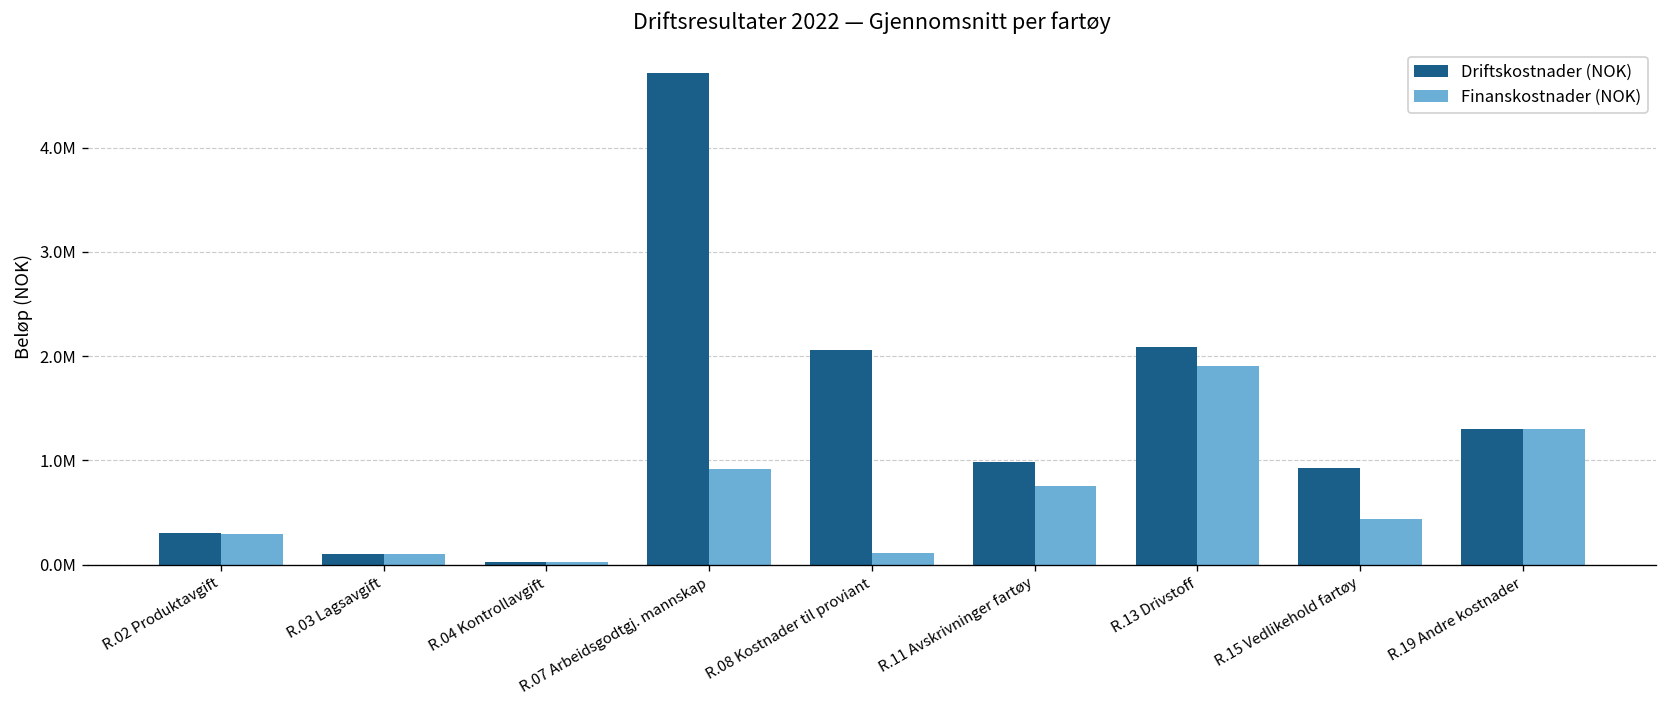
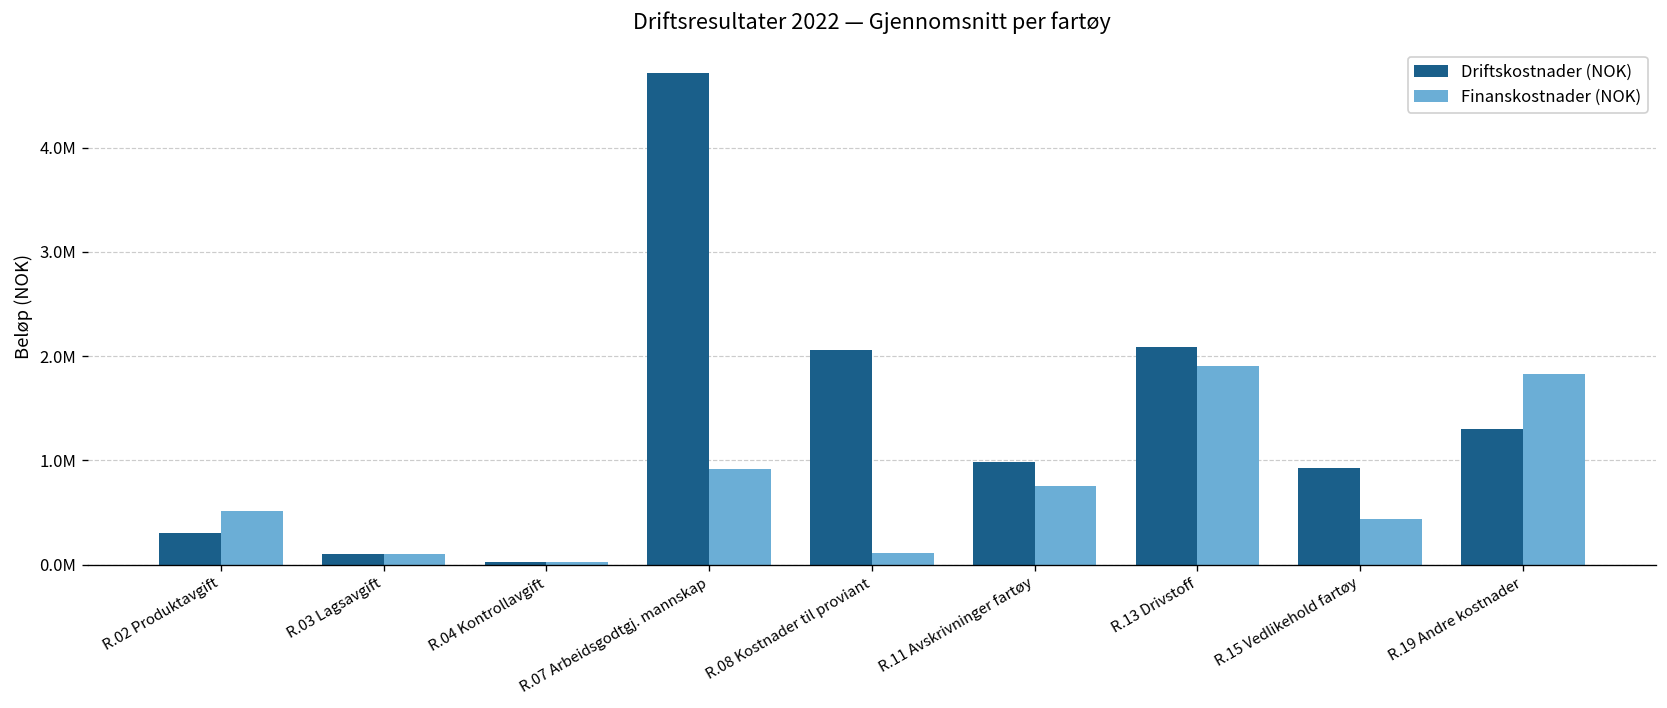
  {
    "Driftskostnader (NOK)": {
      "R.02 Produktavgift": 300000,
      "R.03 Lagsavgift": 100000,
      "R.07 Arbeidsgodtgj. mannskap": 4700000,
      "R.08 Kostnader til proviant": 2100000,
      "R.11 Avskrivninger fartøy": 1000000,
      "R.13 Drivstoff": 2100000,
      "R.15 Vedlikehold fartøy": 900000,
      "R.19 Andre kostnader": 1300000
    },
    "Finanskostnader (NOK)": {
-     "R.02 Produktavgift": 300000,
+     "R.02 Produktavgift": 500000,
      "R.03 Lagsavgift": 100000,
      "R.07 Arbeidsgodtgj. mannskap": 900000,
      "R.08 Kostnader til proviant": 100000,
      "R.11 Avskrivninger fartøy": 800000,
      "R.13 Drivstoff": 1900000,
      "R.15 Vedlikehold fartøy": 400000,
-     "R.19 Andre kostnader": 1300000
+     "R.19 Andre kostnader": 1800000
    }
  }
